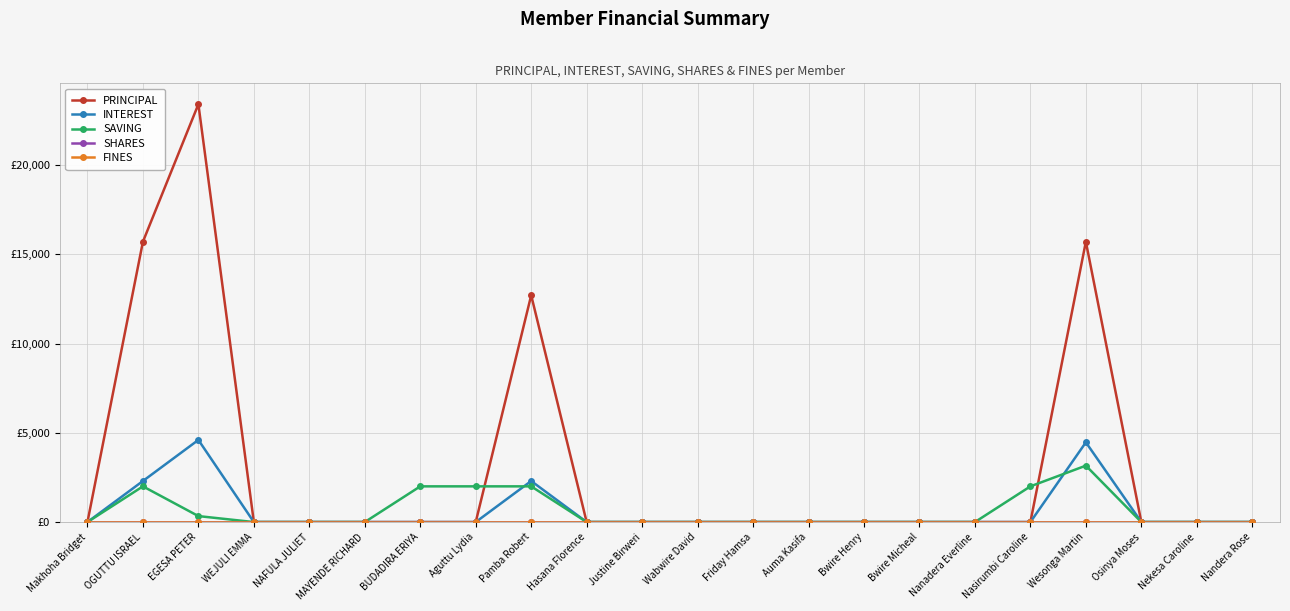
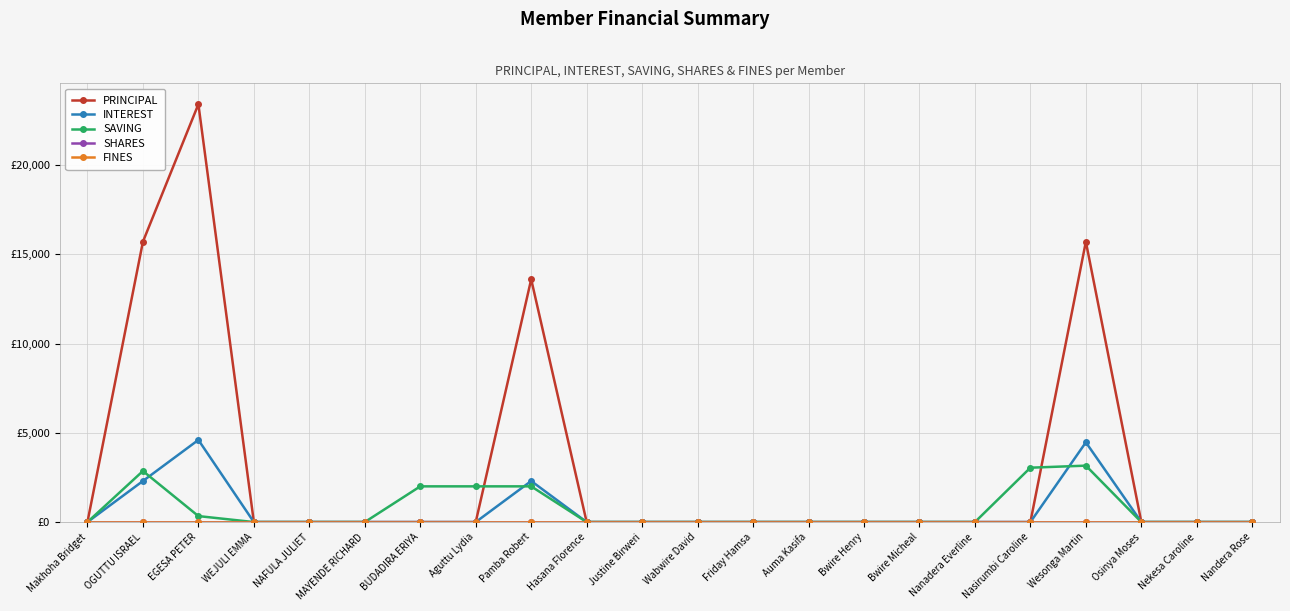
  {
    "PRINCIPAL": {
      "OGUTTU ISRAEL": "£15,700",
      "EGESA PETER": "£23,400",
-     "Pamba Robert": "£12,700",
+     "Pamba Robert": "£13,600",
      "Wesonga Martin": "£15,700"
    },
    "INTEREST": {
      "OGUTTU ISRAEL": "£2,300",
      "EGESA PETER": "£4,600",
      "Pamba Robert": "£2,300",
      "Wesonga Martin": "£4,500"
    },
    "SAVING": {
-     "OGUTTU ISRAEL": "£2,000",
+     "OGUTTU ISRAEL": "£2,900",
      "EGESA PETER": "£300",
      "BUDADIRA ERIYA": "£2,000",
      "Aguttu Lydia": "£2,000",
      "Pamba Robert": "£2,000",
-     "Nasirumbi Caroline": "£2,000",
+     "Nasirumbi Caroline": "£3,000",
      "Wesonga Martin": "£3,200"
    },
    "FINES": {
      "OGUTTU ISRAEL": "£0",
      "EGESA PETER": "£0",
      "Pamba Robert": "£0",
      "Wesonga Martin": "£0"
    }
  }
